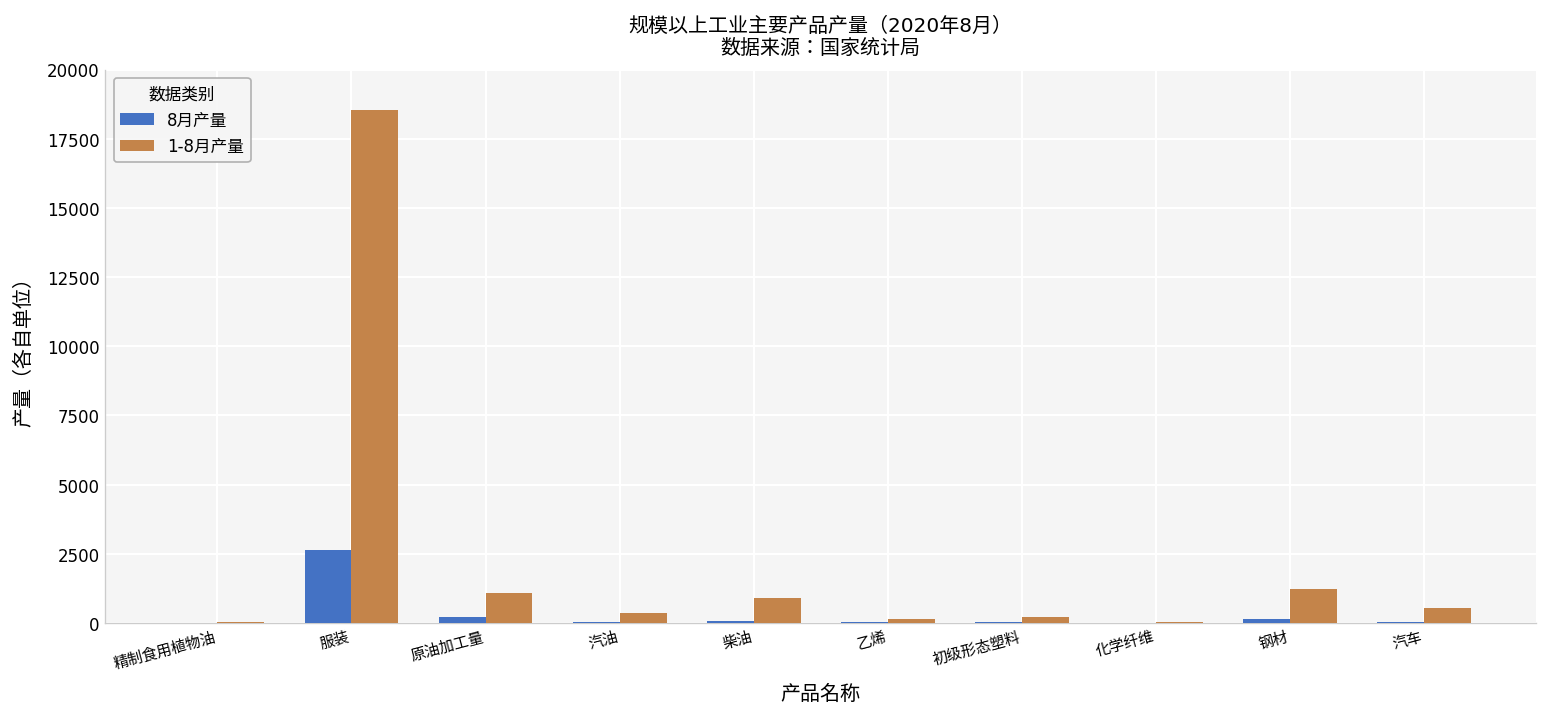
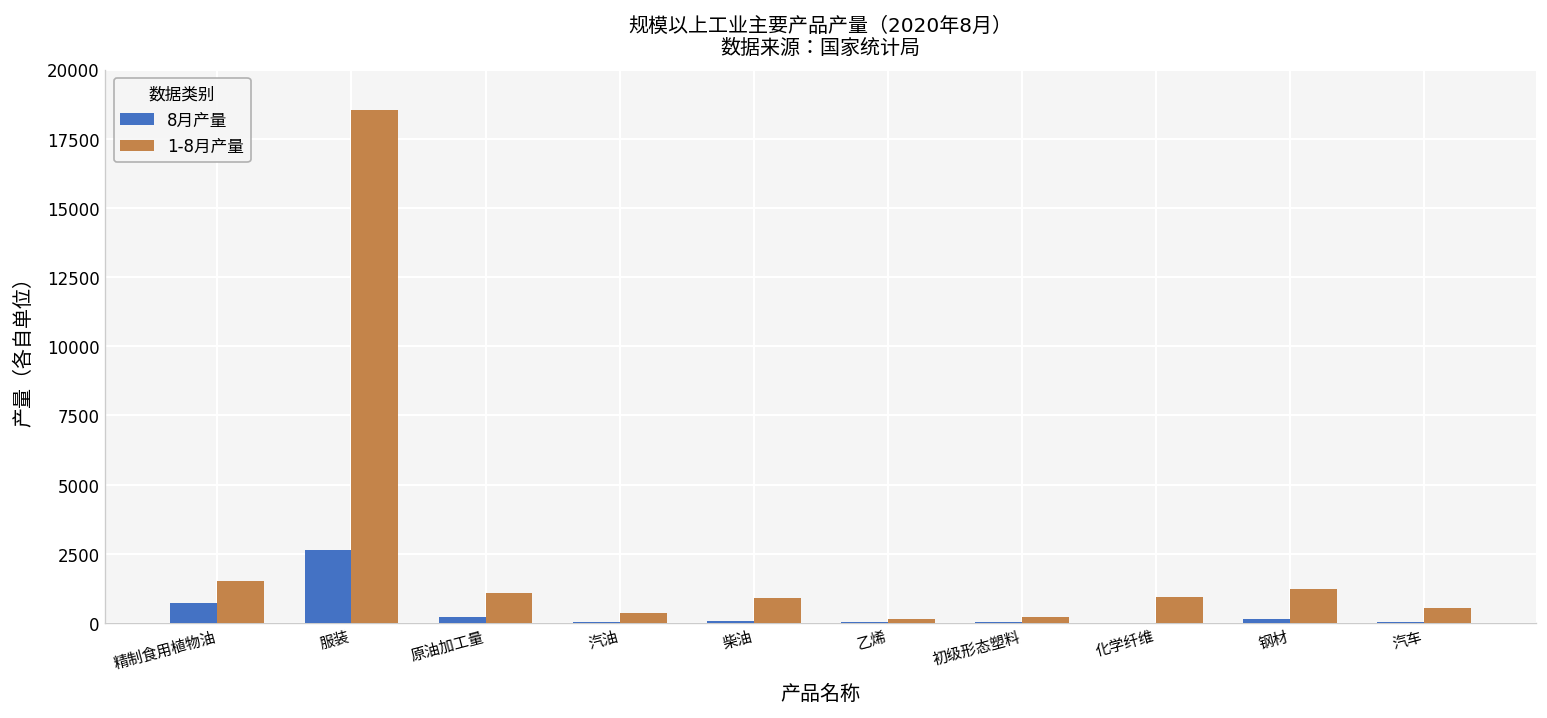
  {
    "8月产量": {
-     "精制食用植物油": 0,
+     "精制食用植物油": 700,
      "服装": 2700,
      "原油加工量": 200,
      "钢材": 200
    },
    "1-8月产量": {
-     "精制食用植物油": 0,
+     "精制食用植物油": 1500,
      "服装": 18500,
      "原油加工量": 1100,
      "汽油": 400,
      "柴油": 900,
      "乙烯": 100,
      "初级形态塑料": 200,
-     "化学纤维": 0,
+     "化学纤维": 1000,
      "钢材": 1200,
      "汽车": 500
    }
  }
